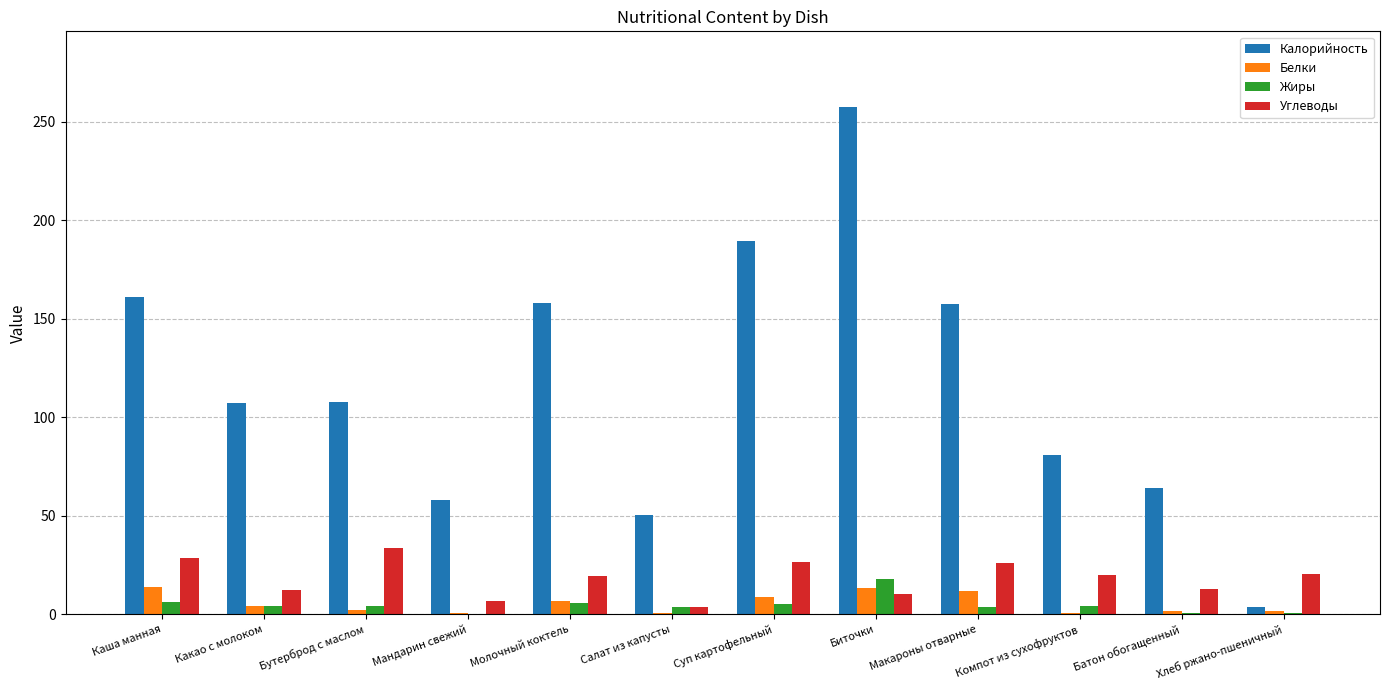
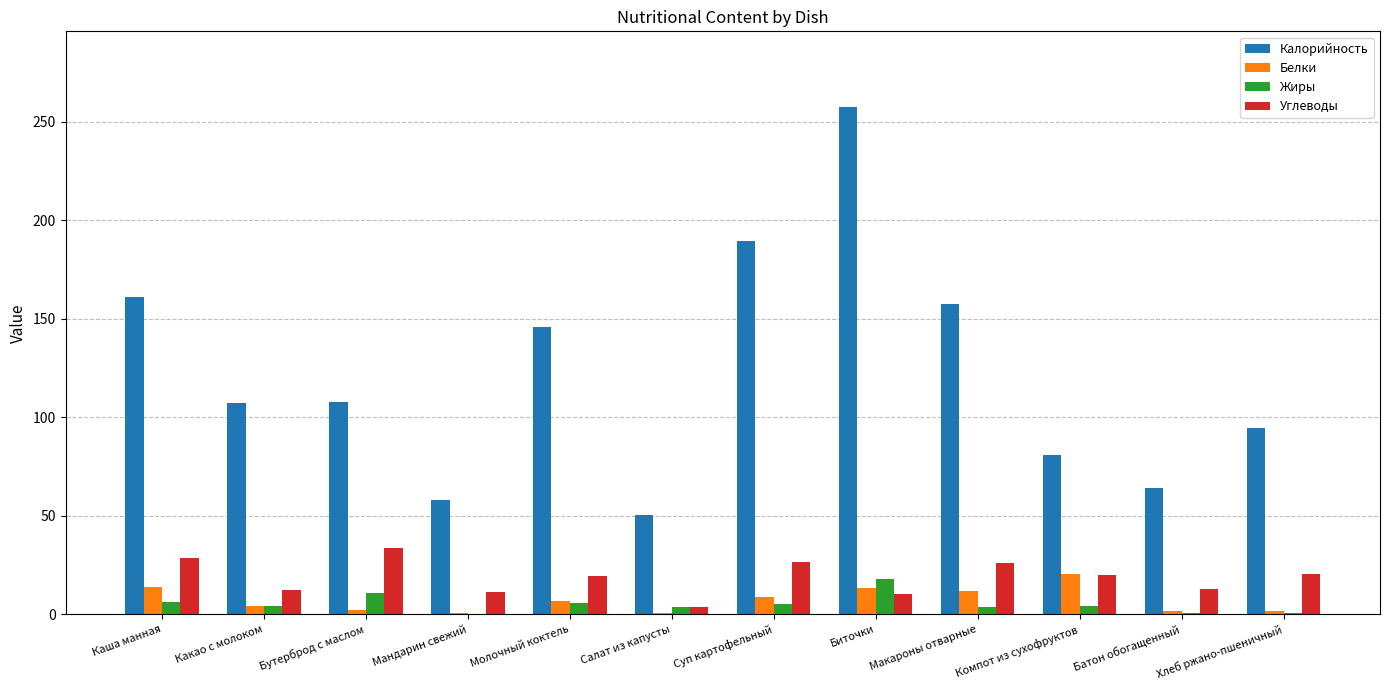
  {
    "Калорийность": {
      "Каша манная": 161,
      "Какао с молоком": 107,
      "Бутерброд с маслом": 108,
      "Мандарин свежий": 58,
-     "Молочный коктель": 158,
+     "Молочный коктель": 146,
      "Салат из капусты": 50,
      "Суп картофельный": 190,
      "Биточки": 257,
      "Макароны отварные": 158,
      "Компот из сухофруктов": 81,
      "Батон обогащенный": 64,
-     "Хлеб ржано-пшеничный": 4
+     "Хлеб ржано-пшеничный": 94
    },
    "Белки": {
      "Каша манная": 14,
      "Какао с молоком": 5,
      "Бутерброд с маслом": 2,
      "Молочный коктель": 7,
      "Суп картофельный": 9,
      "Биточки": 13,
      "Макароны отварные": 12,
-     "Компот из сухофруктов": 1,
+     "Компот из сухофруктов": 20,
      "Батон обогащенный": 2,
      "Хлеб ржано-пшеничный": 2
    },
    "Жиры": {
      "Каша манная": 6,
      "Какао с молоком": 4,
-     "Бутерброд с маслом": 4,
+     "Бутерброд с маслом": 11,
      "Молочный коктель": 6,
      "Салат из капусты": 4,
      "Суп картофельный": 5,
      "Биточки": 18,
      "Макароны отварные": 4,
      "Компот из сухофруктов": 5
    },
    "Углеводы": {
      "Каша манная": 29,
      "Какао с молоком": 13,
      "Бутерброд с маслом": 34,
-     "Мандарин свежий": 7,
+     "Мандарин свежий": 12,
      "Молочный коктель": 20,
      "Салат из капусты": 4,
      "Суп картофельный": 27,
      "Биточки": 11,
      "Макароны отварные": 26,
      "Компот из сухофруктов": 20,
      "Батон обогащенный": 13,
      "Хлеб ржано-пшеничный": 21
    }
  }
